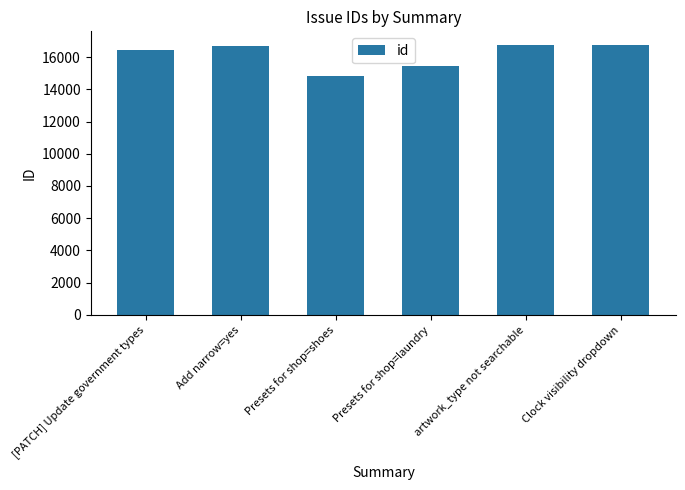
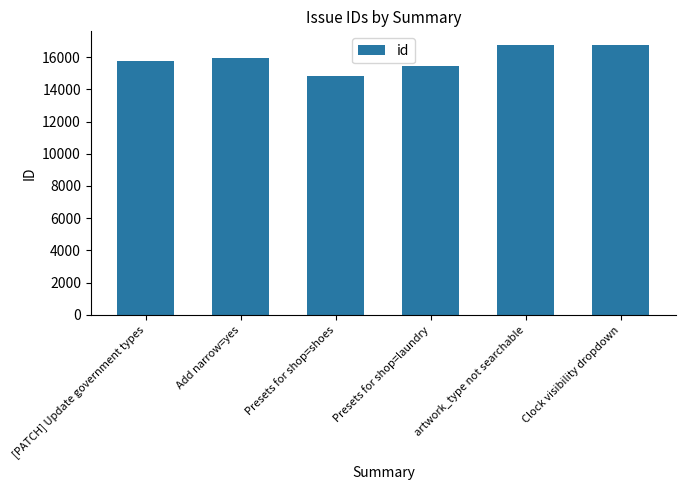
  {
-   "[PATCH] Update government types": 16400,
-   "Add narrow=yes": 16700,
+   "[PATCH] Update government types": 15700,
+   "Add narrow=yes": 15900,
    "Presets for shop=shoes": 14800,
    "Presets for shop=laundry": 15500,
    "artwork_type not searchable": 16800,
    "Clock visibility dropdown": 16800
  }
